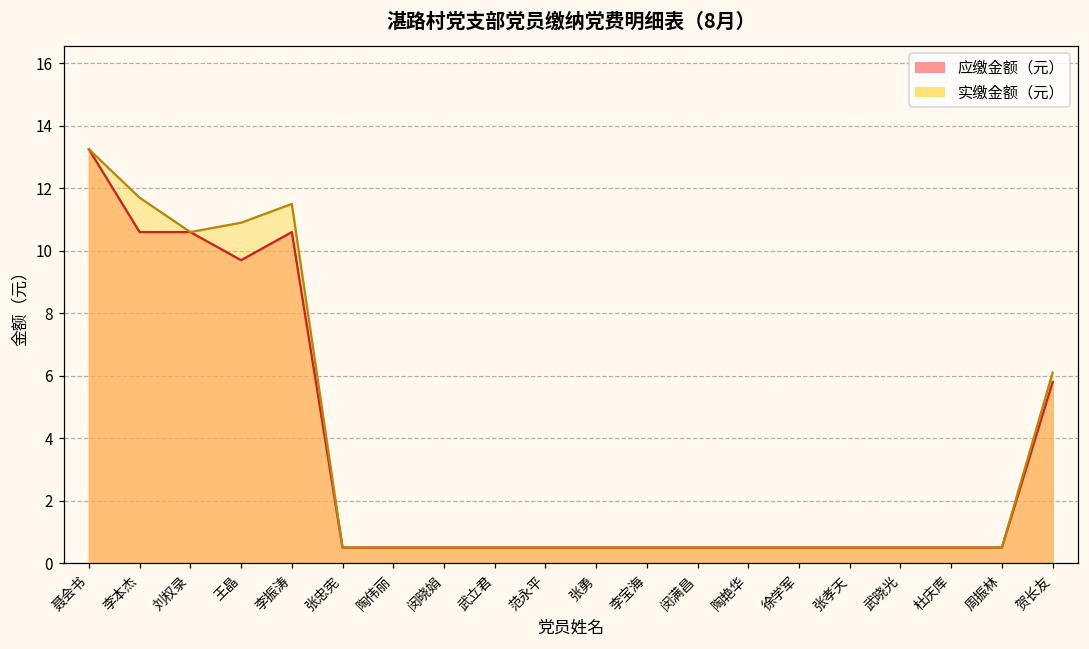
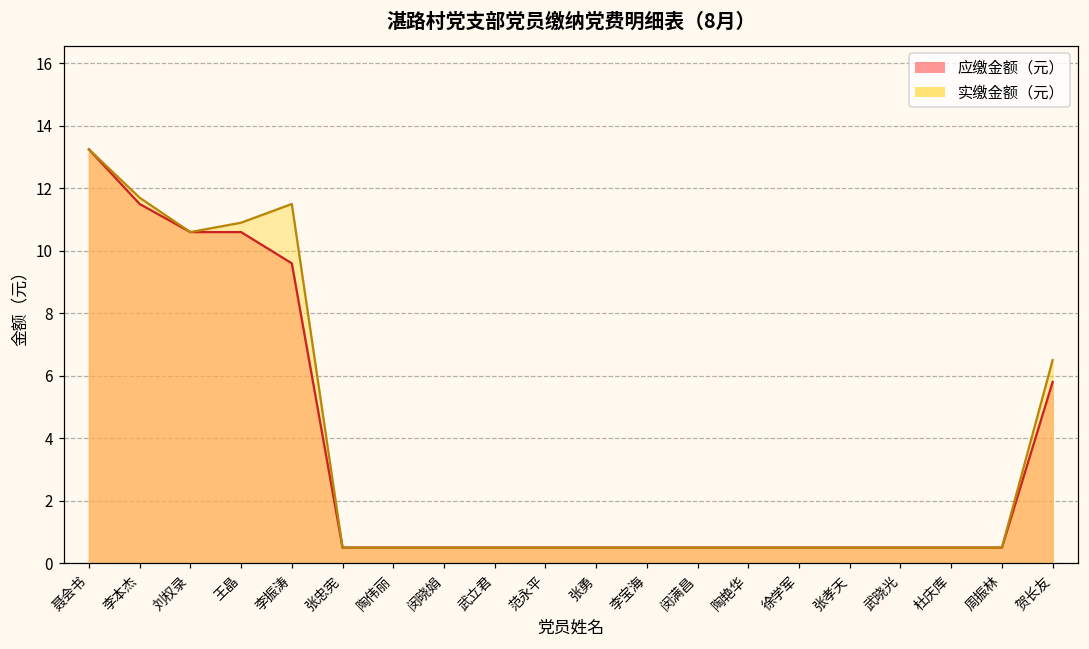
  {
    "应缴金额（元）": {
-     "李本杰": 10.6,
-     "王晶": 9.7,
-     "李振涛": 10.6,
+     "李本杰": 11.5,
+     "王晶": 10.6,
+     "李振涛": 9.6,
      "贺长友": 5.8
    },
    "实缴金额（元）": {
      "李本杰": 11.7,
      "王晶": 10.9,
      "李振涛": 11.5,
-     "贺长友": 6.1
+     "贺长友": 6.5
    }
  }
